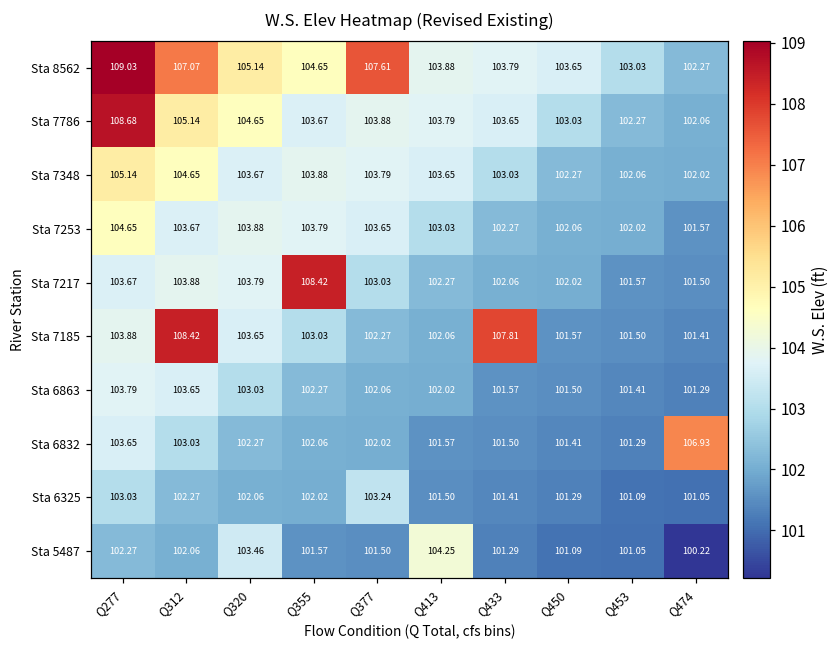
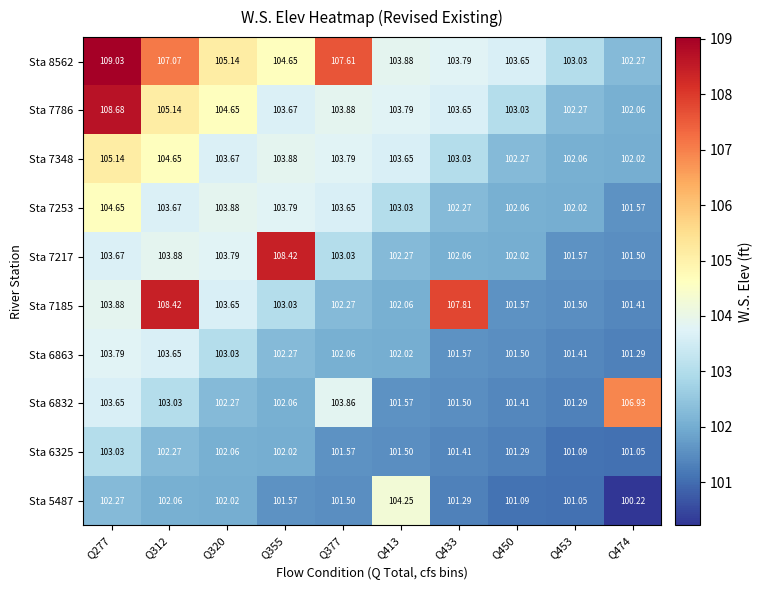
  {
    "Sta 8562": {
      "Q277": 109.03,
      "Q312": 107.07,
      "Q320": 105.14,
      "Q355": 104.65,
      "Q377": 107.61,
      "Q413": 103.88,
      "Q433": 103.79,
      "Q450": 103.65,
      "Q453": 103.03,
      "Q474": 102.27
    },
    "Sta 7786": {
      "Q277": 108.68,
      "Q312": 105.14,
      "Q320": 104.65,
      "Q355": 103.67,
      "Q377": 103.88,
      "Q413": 103.79,
      "Q433": 103.65,
      "Q450": 103.03,
      "Q453": 102.27,
      "Q474": 102.06
    },
    "Sta 7348": {
      "Q277": 105.14,
      "Q312": 104.65,
      "Q320": 103.67,
      "Q355": 103.88,
      "Q377": 103.79,
      "Q413": 103.65,
      "Q433": 103.03,
      "Q450": 102.27,
      "Q453": 102.06,
      "Q474": 102.02
    },
    "Sta 7253": {
      "Q277": 104.65,
      "Q312": 103.67,
      "Q320": 103.88,
      "Q355": 103.79,
      "Q377": 103.65,
      "Q413": 103.03,
      "Q433": 102.27,
      "Q450": 102.06,
      "Q453": 102.02,
      "Q474": 101.57
    },
    "Sta 7217": {
      "Q277": 103.67,
      "Q312": 103.88,
      "Q320": 103.79,
      "Q355": 108.42,
      "Q377": 103.03,
      "Q413": 102.27,
      "Q433": 102.06,
      "Q450": 102.02,
      "Q453": 101.57,
      "Q474": 101.50
    },
    "Sta 7185": {
      "Q277": 103.88,
      "Q312": 108.42,
      "Q320": 103.65,
      "Q355": 103.03,
      "Q377": 102.27,
      "Q413": 102.06,
      "Q433": 107.81,
      "Q450": 101.57,
      "Q453": 101.50,
      "Q474": 101.41
    },
    "Sta 6863": {
      "Q277": 103.79,
      "Q312": 103.65,
      "Q320": 103.03,
      "Q355": 102.27,
      "Q377": 102.06,
      "Q413": 102.02,
      "Q433": 101.57,
      "Q450": 101.50,
      "Q453": 101.41,
      "Q474": 101.29
    },
    "Sta 6832": {
      "Q277": 103.65,
      "Q312": 103.03,
      "Q320": 102.27,
      "Q355": 102.06,
-     "Q377": 102.02,
+     "Q377": 103.86,
      "Q413": 101.57,
      "Q433": 101.50,
      "Q450": 101.41,
      "Q453": 101.29,
      "Q474": 106.93
    },
    "Sta 6325": {
      "Q277": 103.03,
      "Q312": 102.27,
      "Q320": 102.06,
      "Q355": 102.02,
-     "Q377": 103.24,
+     "Q377": 101.57,
      "Q413": 101.50,
      "Q433": 101.41,
      "Q450": 101.29,
      "Q453": 101.09,
      "Q474": 101.05
    },
    "Sta 5487": {
      "Q277": 102.27,
      "Q312": 102.06,
-     "Q320": 103.46,
+     "Q320": 102.02,
      "Q355": 101.57,
      "Q377": 101.50,
      "Q413": 104.25,
      "Q433": 101.29,
      "Q450": 101.09,
      "Q453": 101.05,
      "Q474": 100.22
    }
  }
